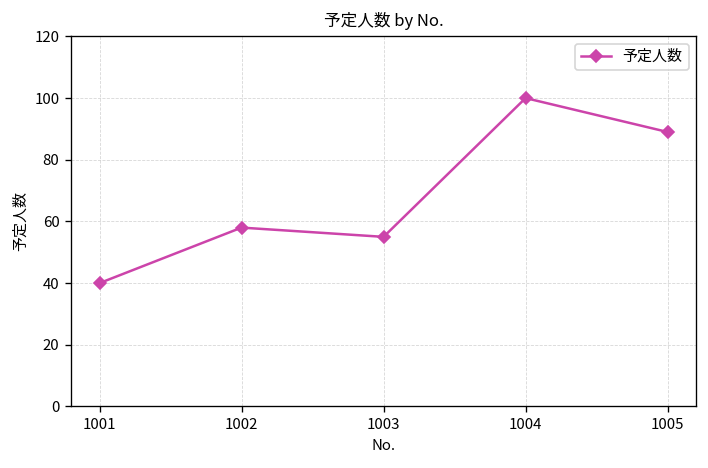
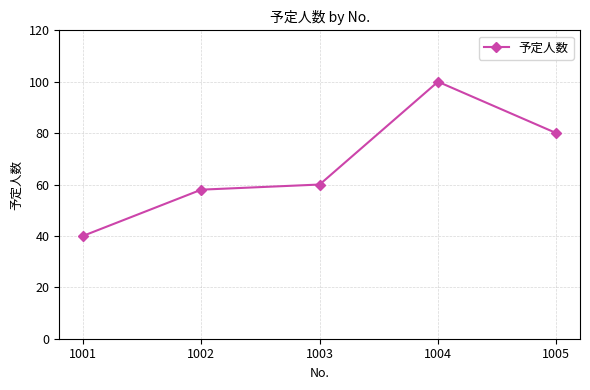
  {
    "1001": 40,
    "1002": 58,
-   "1003": 55,
+   "1003": 60,
    "1004": 100,
-   "1005": 89
+   "1005": 80
  }
